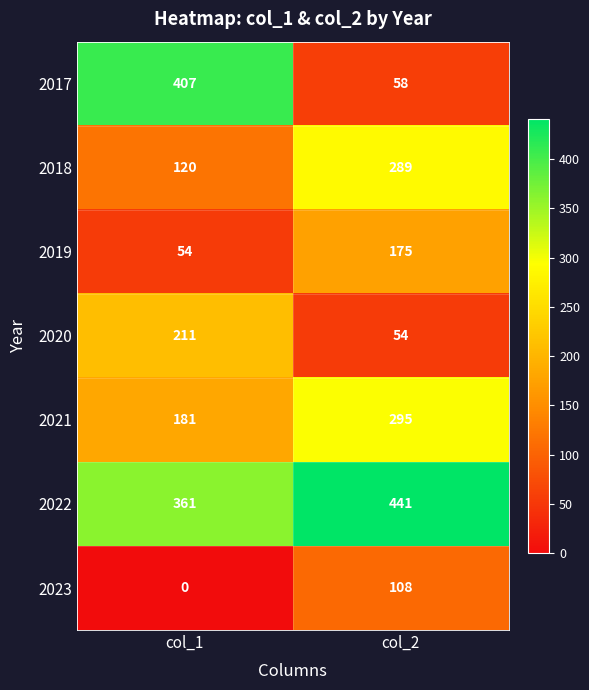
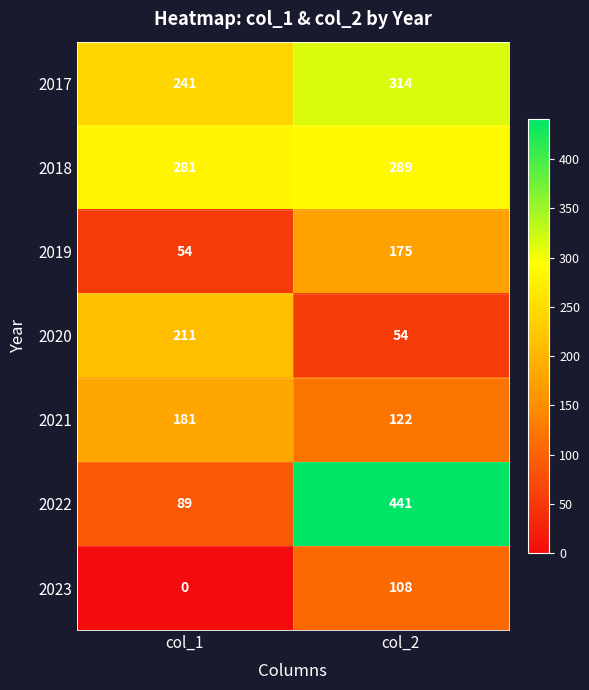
  {
    "2017": {
-     "col_1": 407,
-     "col_2": 58
+     "col_1": 241,
+     "col_2": 314
    },
    "2018": {
-     "col_1": 120,
+     "col_1": 281,
      "col_2": 289
    },
    "2019": {
      "col_1": 54,
      "col_2": 175
    },
    "2020": {
      "col_1": 211,
      "col_2": 54
    },
    "2021": {
      "col_1": 181,
-     "col_2": 295
+     "col_2": 122
    },
    "2022": {
-     "col_1": 361,
+     "col_1": 89,
      "col_2": 441
    },
    "2023": {
      "col_1": 0,
      "col_2": 108
    }
  }
